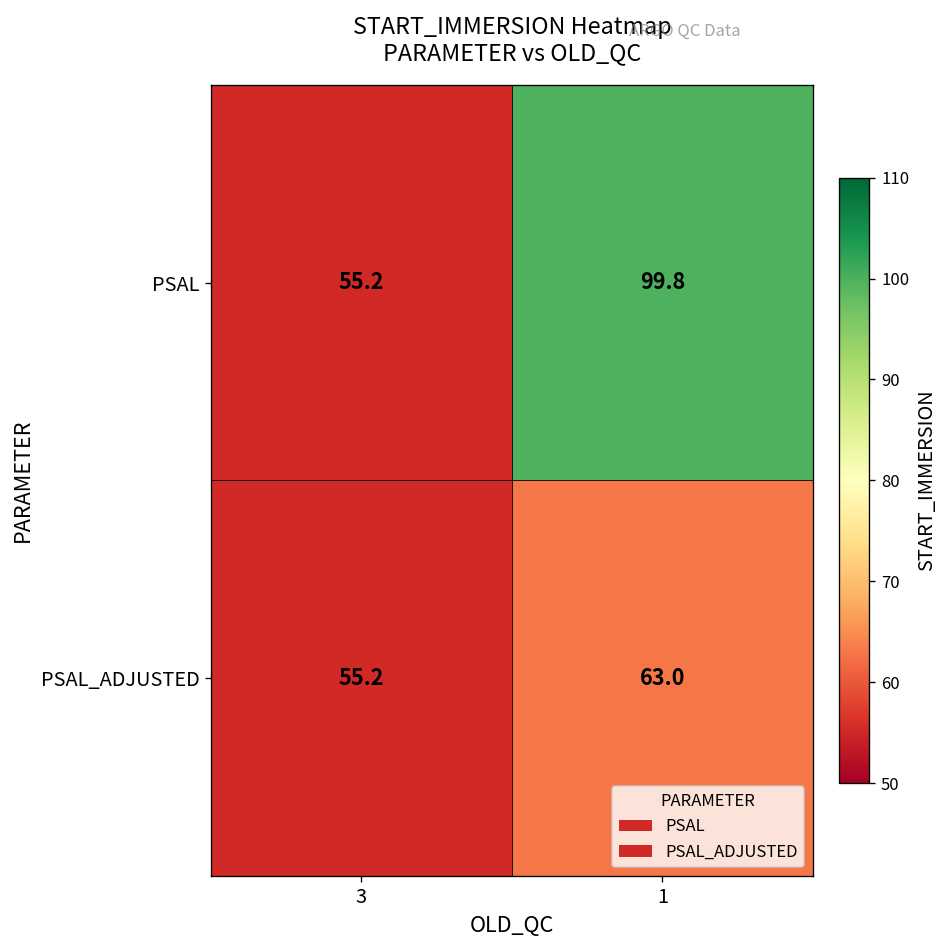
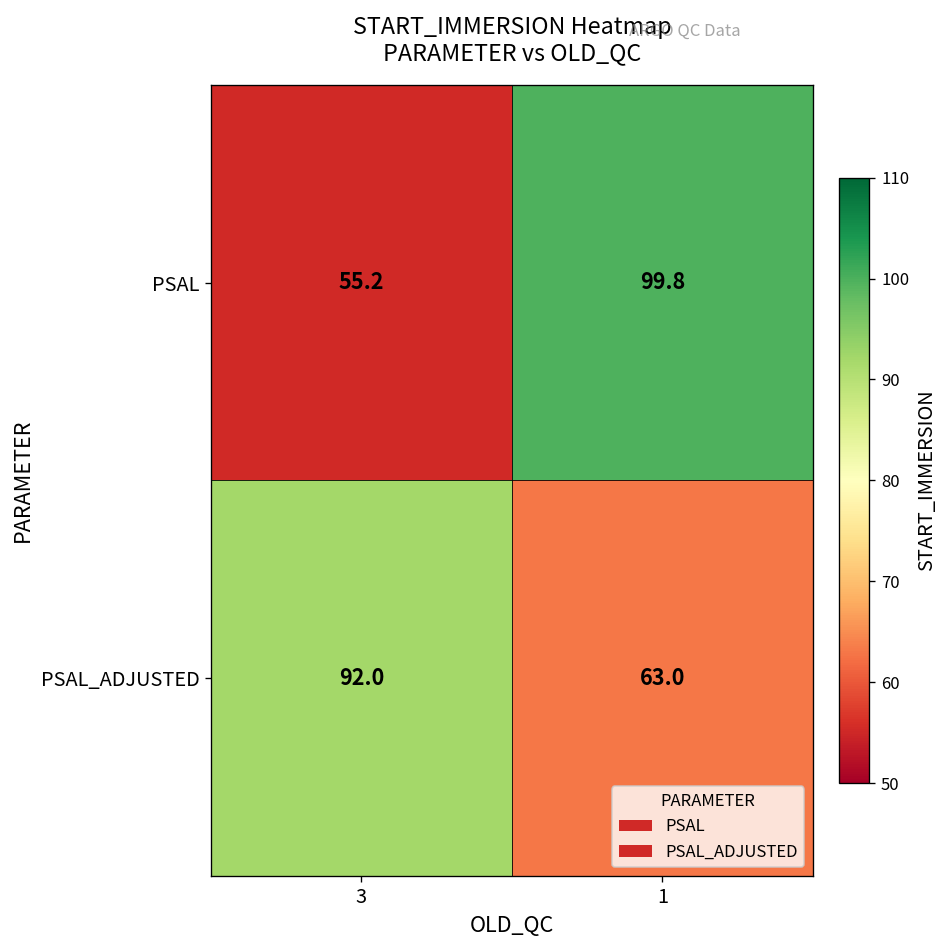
  {
    "PSAL": {
      "3": 55.2,
      "1": 99.8
    },
    "PSAL_ADJUSTED": {
-     "3": 55.2,
+     "3": 92.0,
      "1": 63.0
    }
  }
